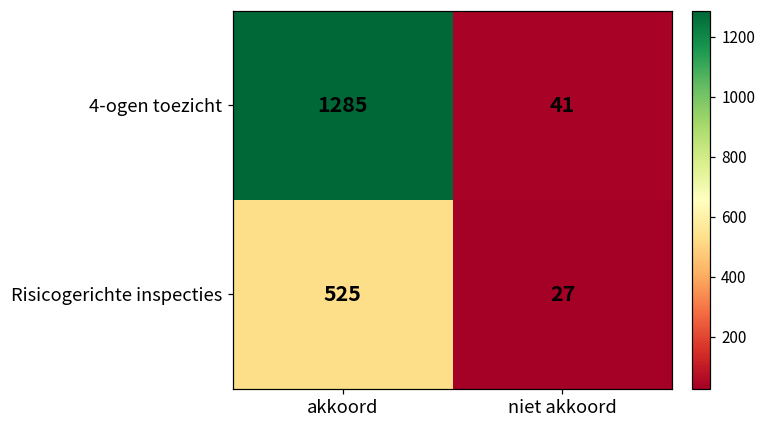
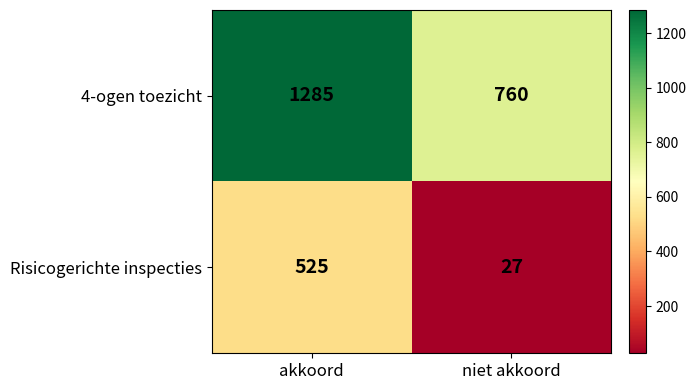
  {
    "4-ogen toezicht": {
      "akkoord": 1285,
-     "niet akkoord": 41
+     "niet akkoord": 760
    },
    "Risicogerichte inspecties": {
      "akkoord": 525,
      "niet akkoord": 27
    }
  }
